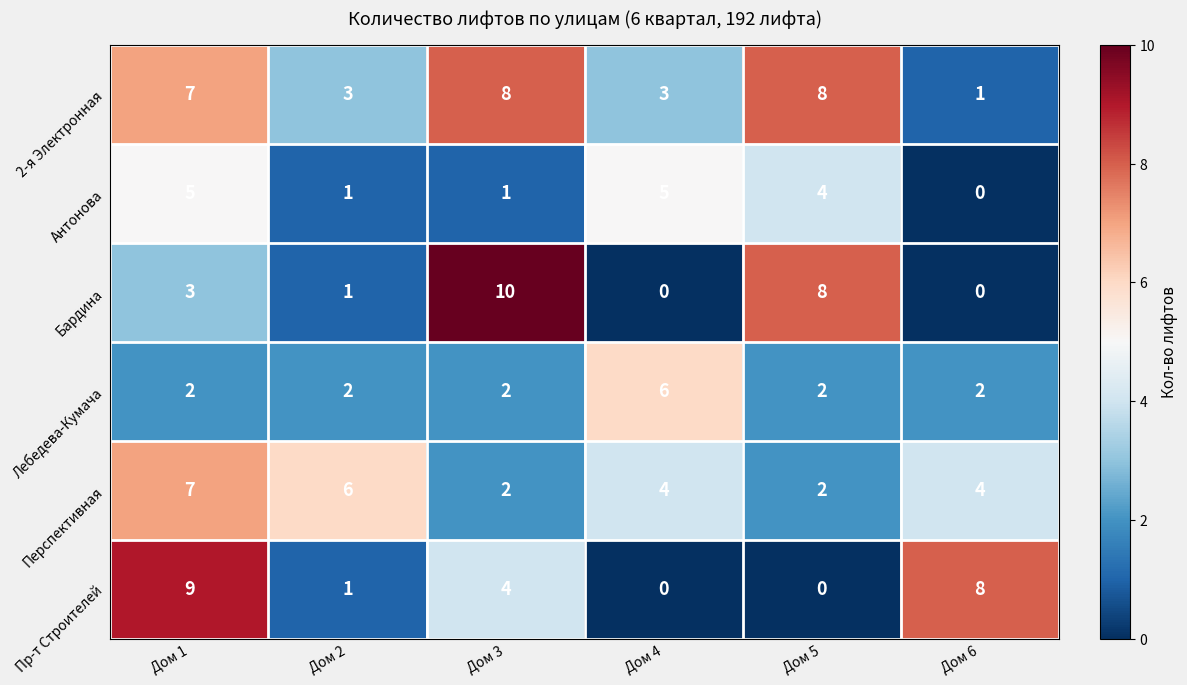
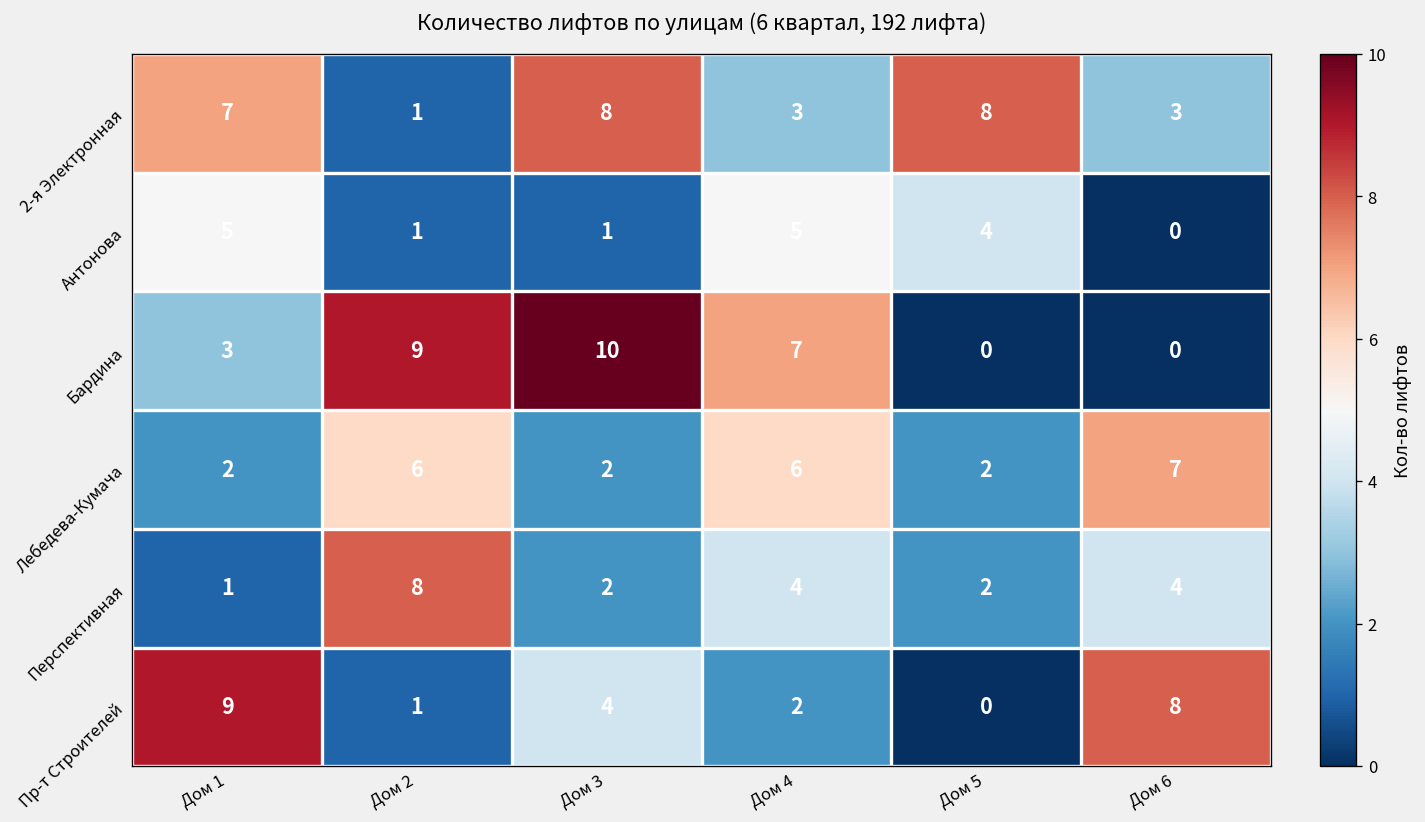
  {
    "2-я Электронная": {
      "Дом 1": 7,
-     "Дом 2": 3,
+     "Дом 2": 1,
      "Дом 3": 8,
      "Дом 4": 3,
      "Дом 5": 8,
-     "Дом 6": 1
+     "Дом 6": 3
    },
    "Антонова": {
      "Дом 2": 1,
      "Дом 3": 1,
      "Дом 6": 0
    },
    "Бардина": {
      "Дом 1": 3,
-     "Дом 2": 1,
+     "Дом 2": 9,
      "Дом 3": 10,
-     "Дом 4": 0,
-     "Дом 5": 8,
+     "Дом 4": 7,
+     "Дом 5": 0,
      "Дом 6": 0
    },
    "Лебедева-Кумача": {
      "Дом 1": 2,
-     "Дом 2": 2,
+     "Дом 2": 6,
      "Дом 3": 2,
      "Дом 4": 6,
      "Дом 5": 2,
-     "Дом 6": 2
+     "Дом 6": 7
    },
    "Перспективная": {
-     "Дом 1": 7,
-     "Дом 2": 6,
+     "Дом 1": 1,
+     "Дом 2": 8,
      "Дом 3": 2,
      "Дом 5": 2
    },
    "Пр-т Строителей": {
      "Дом 1": 9,
      "Дом 2": 1,
-     "Дом 4": 0,
+     "Дом 4": 2,
      "Дом 5": 0,
      "Дом 6": 8
    }
  }
